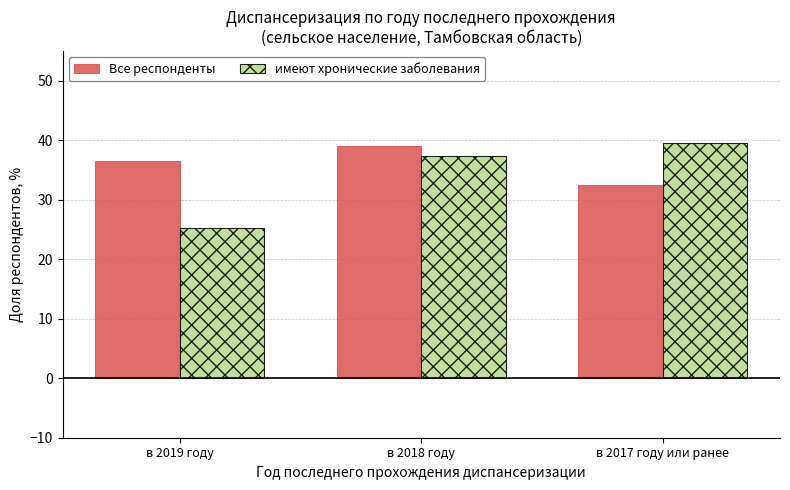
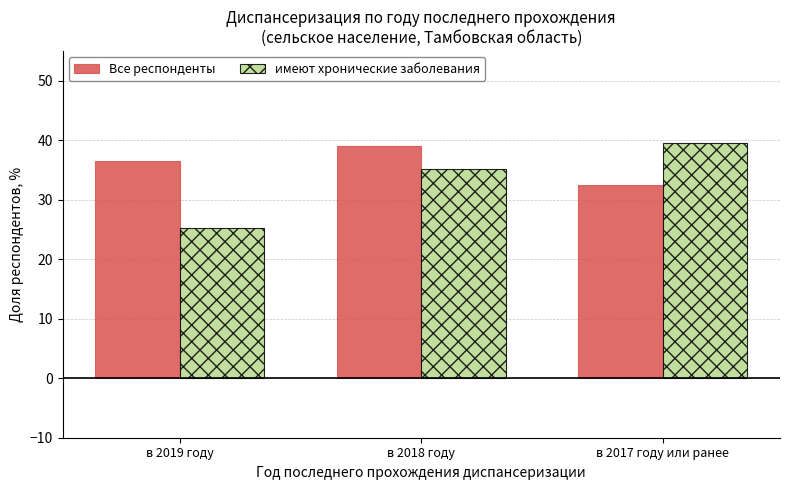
  {
    "Все респонденты": {
      "в 2019 году": 37,
      "в 2018 году": 39,
      "в 2017 году или ранее": 32
    },
    "имеют хронические заболевания": {
      "в 2019 году": 25,
-     "в 2018 году": 37,
+     "в 2018 году": 35,
      "в 2017 году или ранее": 39
    }
  }
